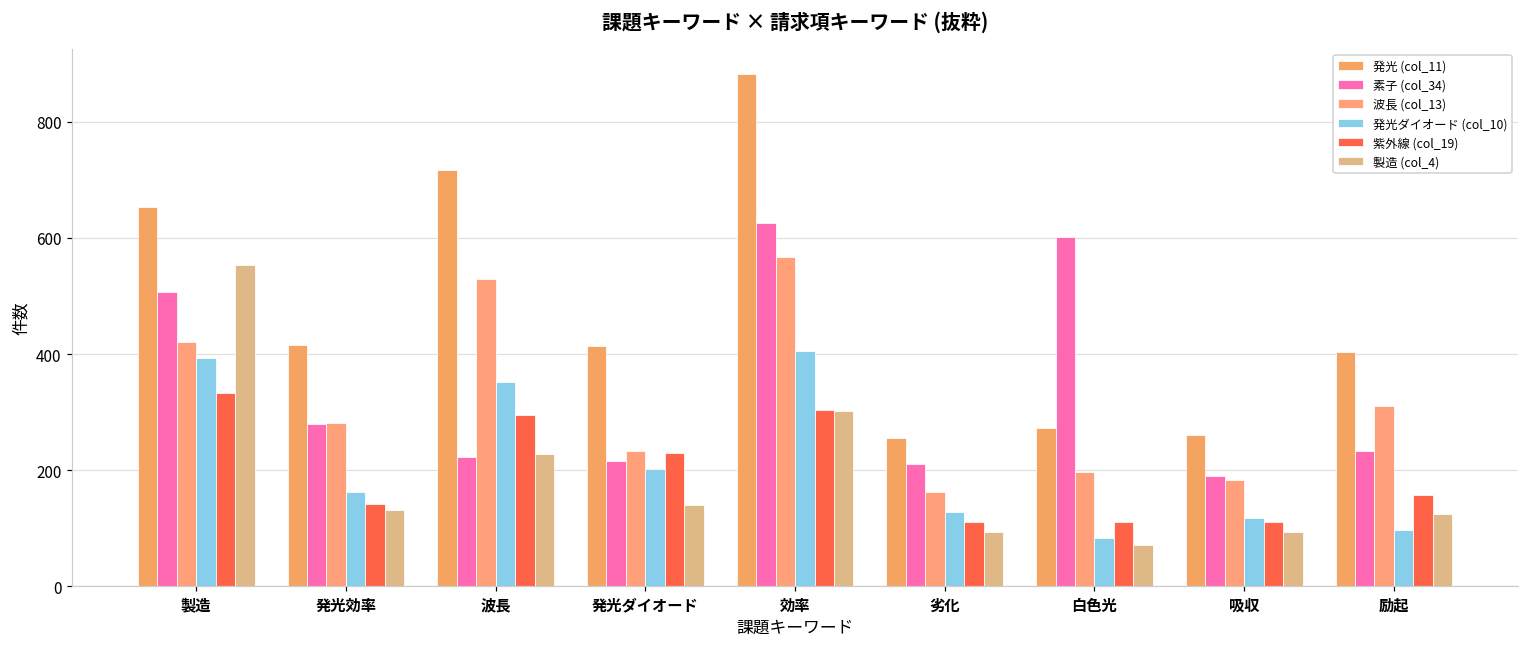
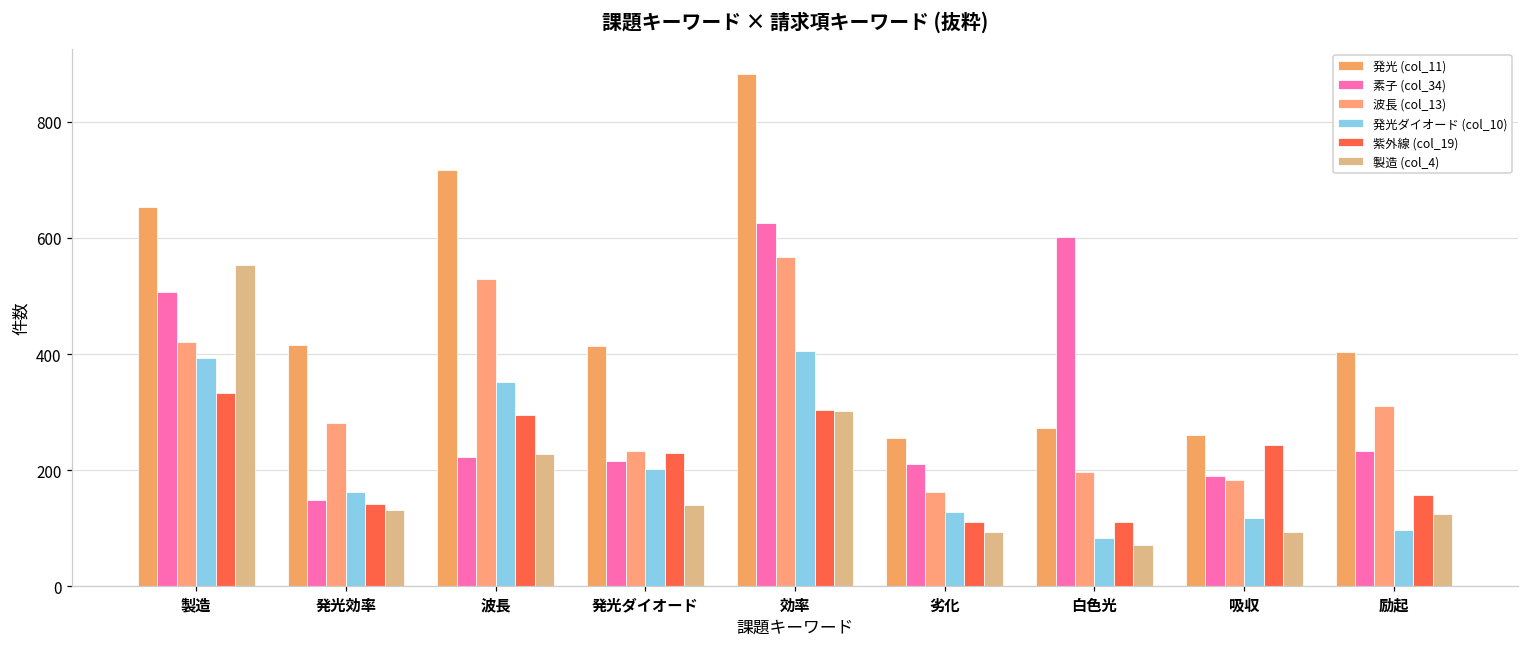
  {
    "素子 (col_34)": {
      "製造": 510,
-     "発光効率": 280,
+     "発光効率": 150,
      "波長": 220,
      "発光ダイオード": 220,
      "効率": 630,
      "劣化": 210,
      "白色光": 600,
      "吸収": 190,
      "励起": 230
    },
    "発光ダイオード (col_10)": {
      "製造": 390,
      "発光効率": 160,
      "波長": 350,
      "発光ダイオード": 200,
      "効率": 410,
      "劣化": 130,
      "白色光": 80,
      "吸収": 120,
      "励起": 100
    },
    "紫外線 (col_19)": {
      "製造": 330,
      "発光効率": 140,
      "波長": 300,
      "発光ダイオード": 230,
      "効率": 300,
      "劣化": 110,
      "白色光": 110,
-     "吸収": 110,
+     "吸収": 240,
      "励起": 160
    }
  }
